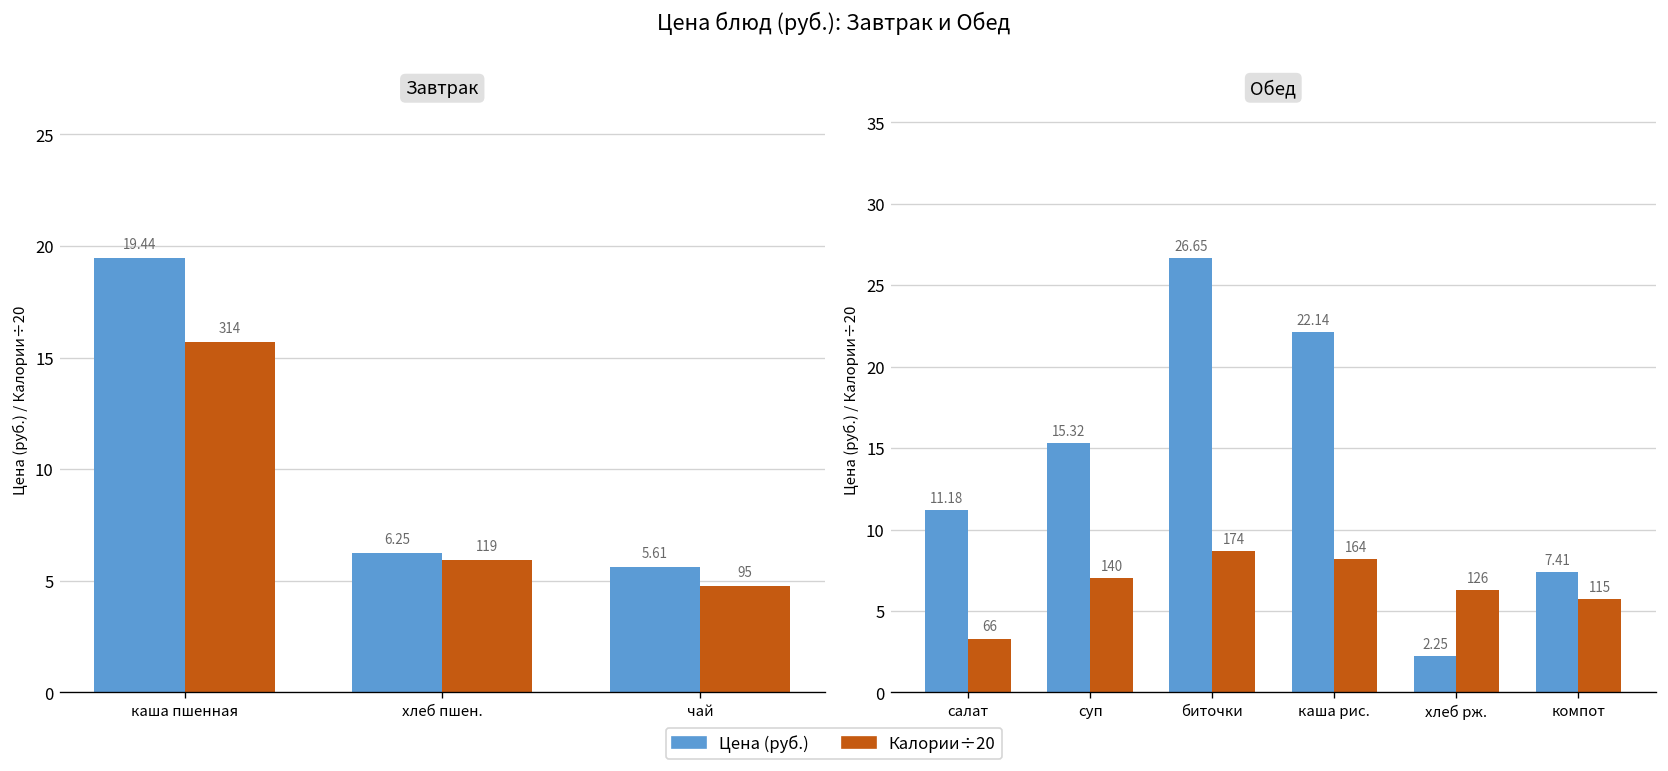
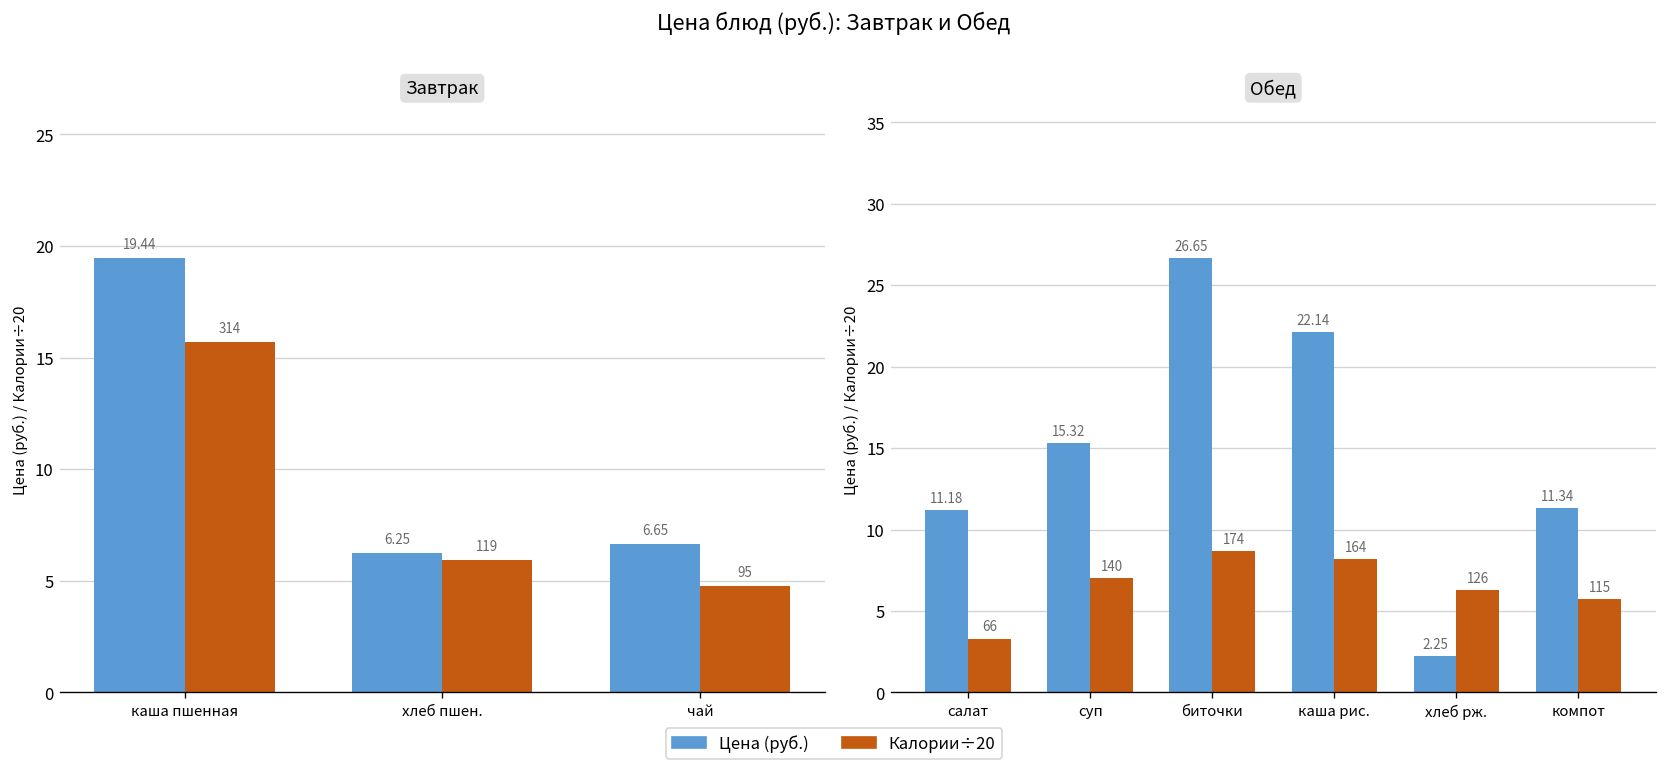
  {
    "Завтрак": {
      "Цена (руб.)": {
        "каша пшенная": 19.44,
        "хлеб пшен.": 6.25,
-       "чай": 5.61
+       "чай": 6.65
      }
    },
    "Обед": {
      "Цена (руб.)": {
        "салат": 11.18,
        "суп": 15.32,
        "биточки": 26.65,
        "каша рис.": 22.14,
        "хлеб рж.": 2.25,
-       "компот": 7.41
+       "компот": 11.34
      }
    }
  }
